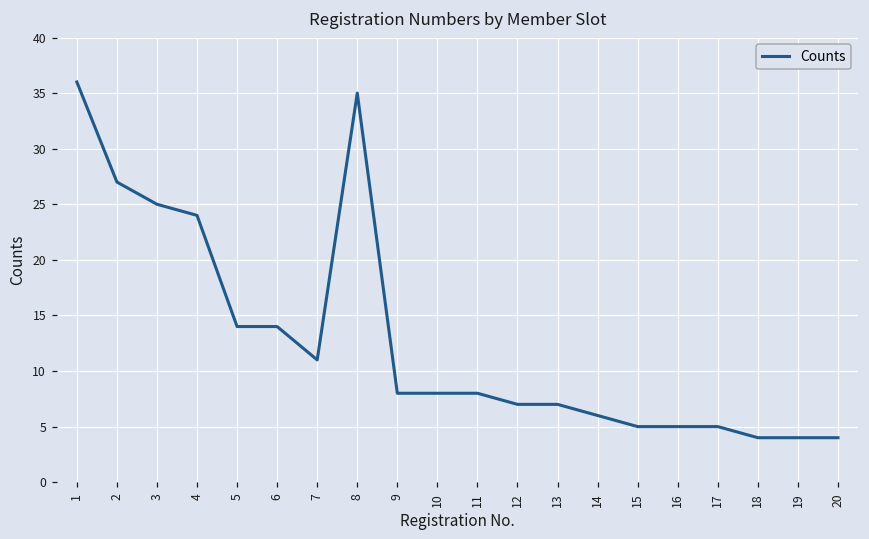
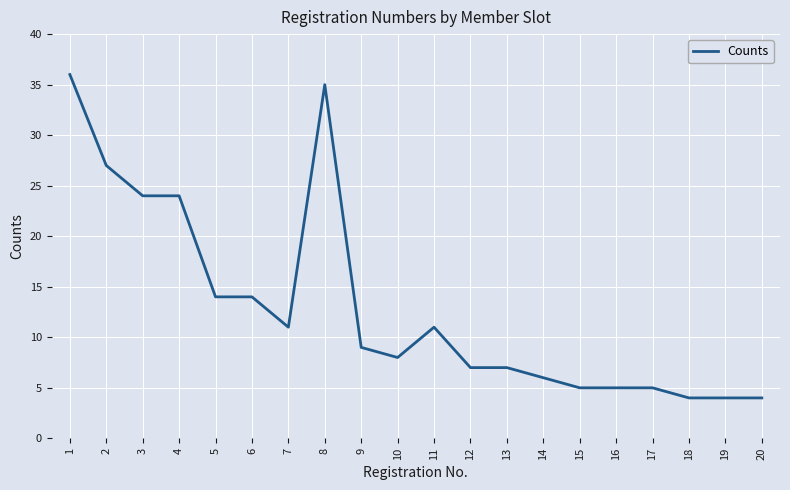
  {
    "1": 36,
    "2": 27,
-   "3": 25,
+   "3": 24,
    "4": 24,
    "5": 14,
    "6": 14,
    "7": 11,
    "8": 35,
-   "9": 8,
+   "9": 9,
    "10": 8,
-   "11": 8,
+   "11": 11,
    "12": 7,
    "13": 7,
    "14": 6,
    "15": 5,
    "16": 5,
    "17": 5,
    "18": 4,
    "19": 4,
    "20": 4
  }
